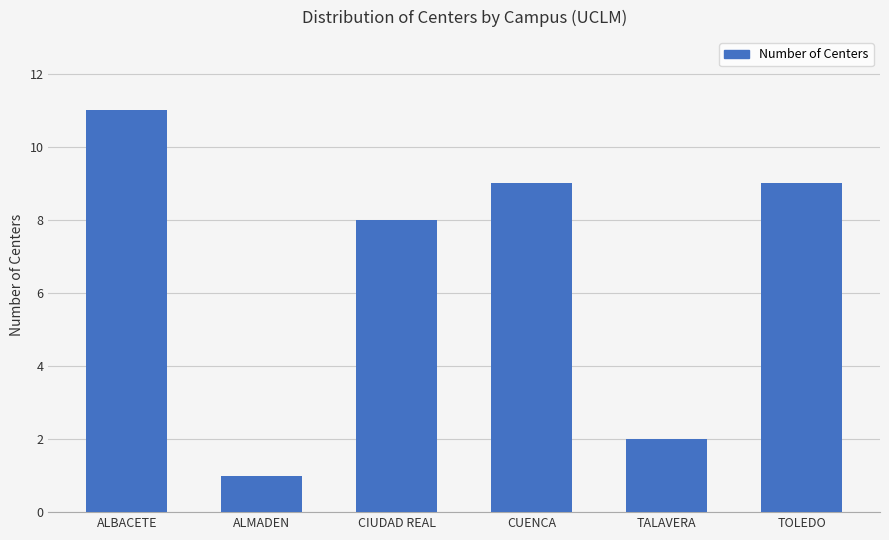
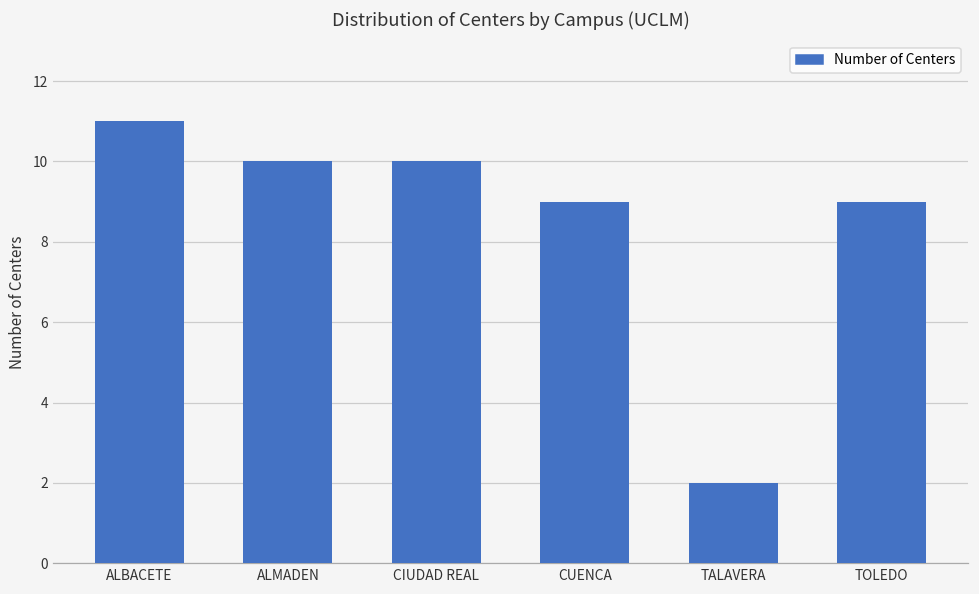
  {
    "ALBACETE": 11,
-   "ALMADEN": 1,
-   "CIUDAD REAL": 8,
+   "ALMADEN": 10,
+   "CIUDAD REAL": 10,
    "CUENCA": 9,
    "TALAVERA": 2,
    "TOLEDO": 9
  }
